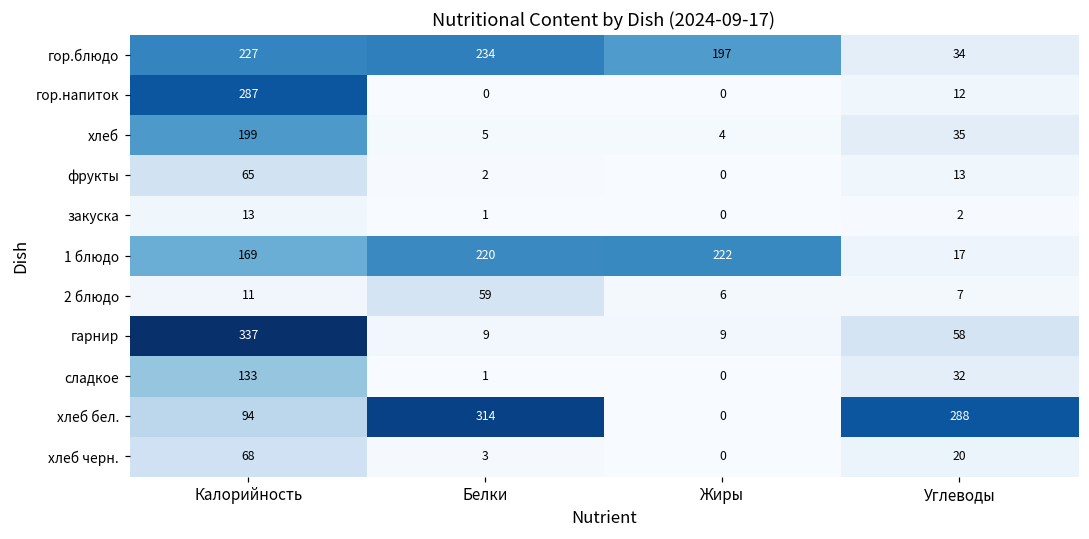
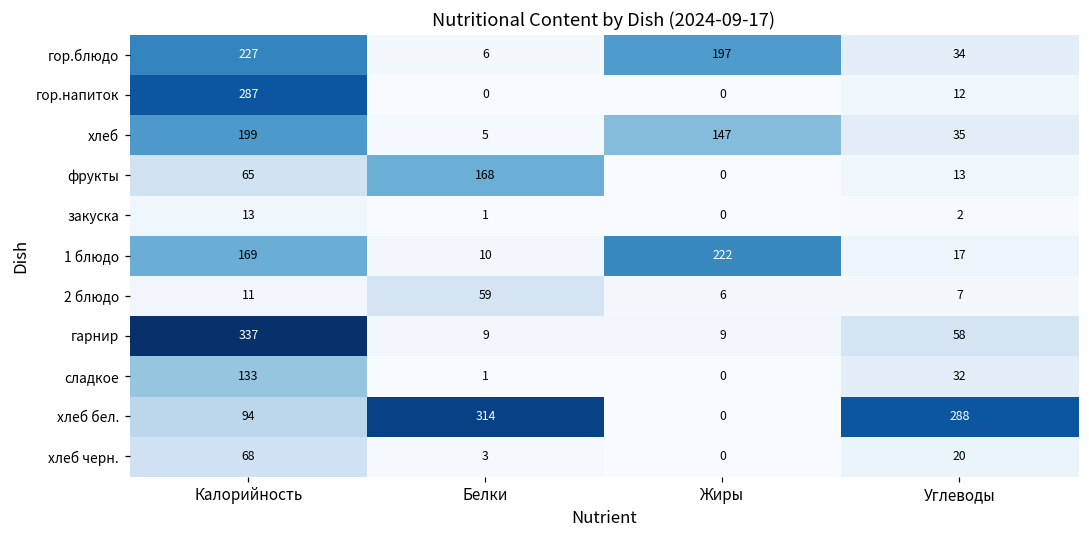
  {
    "гор.блюдо": {
      "Калорийность": 227,
-     "Белки": 234,
+     "Белки": 6,
      "Жиры": 197,
      "Углеводы": 34
    },
    "гор.напиток": {
      "Калорийность": 287,
      "Белки": 0,
      "Жиры": 0,
      "Углеводы": 12
    },
    "хлеб": {
      "Калорийность": 199,
      "Белки": 5,
-     "Жиры": 4,
+     "Жиры": 147,
      "Углеводы": 35
    },
    "фрукты": {
      "Калорийность": 65,
-     "Белки": 2,
+     "Белки": 168,
      "Жиры": 0,
      "Углеводы": 13
    },
    "закуска": {
      "Калорийность": 13,
      "Белки": 1,
      "Жиры": 0,
      "Углеводы": 2
    },
    "1 блюдо": {
      "Калорийность": 169,
-     "Белки": 220,
+     "Белки": 10,
      "Жиры": 222,
      "Углеводы": 17
    },
    "2 блюдо": {
      "Калорийность": 11,
      "Белки": 59,
      "Жиры": 6,
      "Углеводы": 7
    },
    "гарнир": {
      "Калорийность": 337,
      "Белки": 9,
      "Жиры": 9,
      "Углеводы": 58
    },
    "сладкое": {
      "Калорийность": 133,
      "Белки": 1,
      "Жиры": 0,
      "Углеводы": 32
    },
    "хлеб бел.": {
      "Калорийность": 94,
      "Белки": 314,
      "Жиры": 0,
      "Углеводы": 288
    },
    "хлеб черн.": {
      "Калорийность": 68,
      "Белки": 3,
      "Жиры": 0,
      "Углеводы": 20
    }
  }
